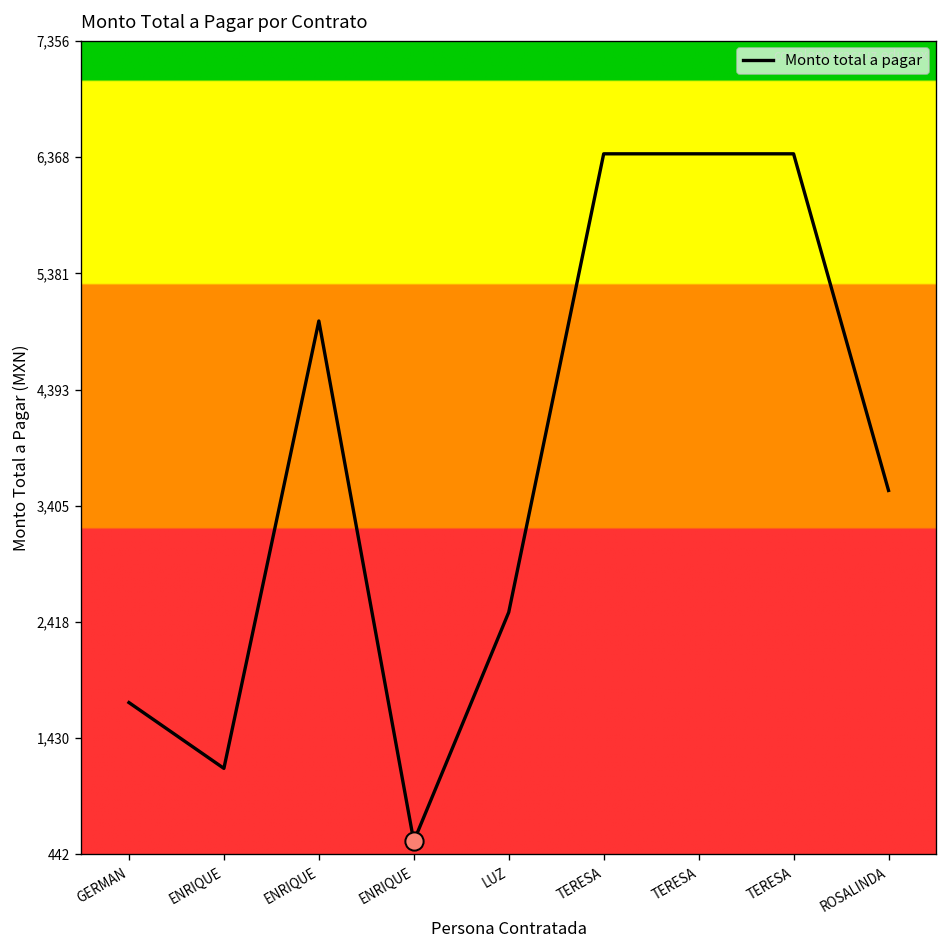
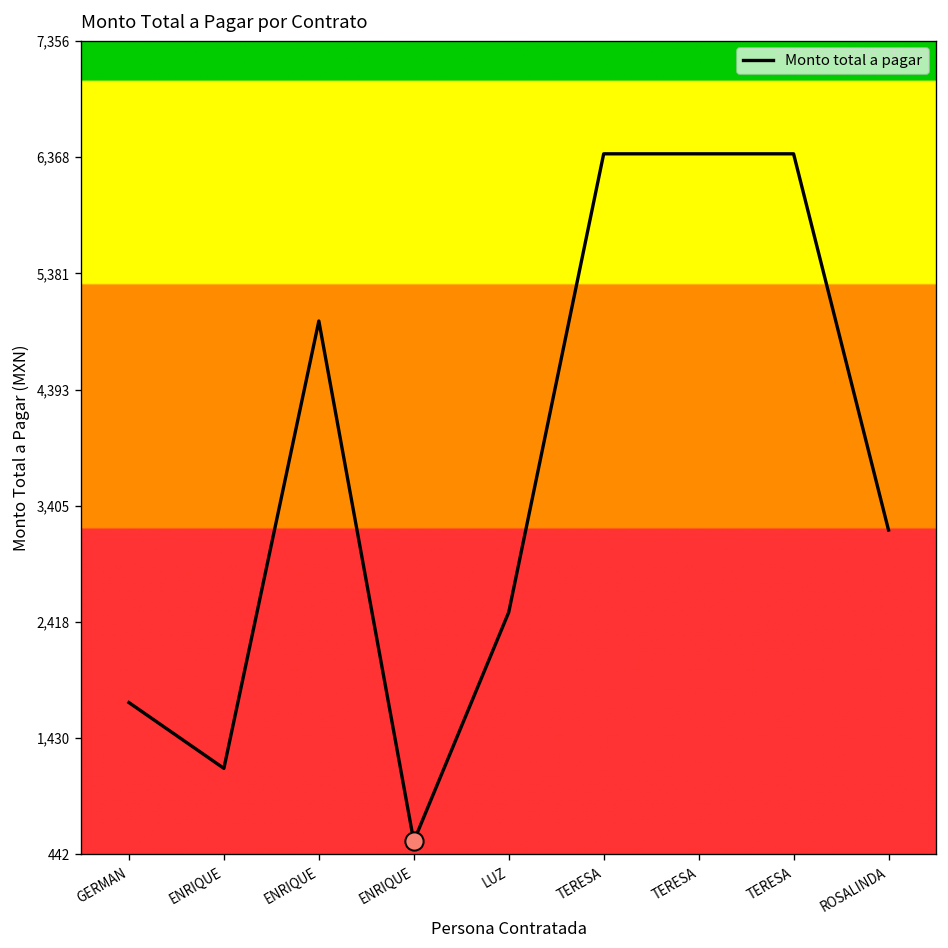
  {
    "Monto total a pagar": {
      "GERMAN": "1,700",
      "LUZ": "2,500",
-     "ROSALINDA": "3,500"
+     "ROSALINDA": "3,200"
    }
  }
